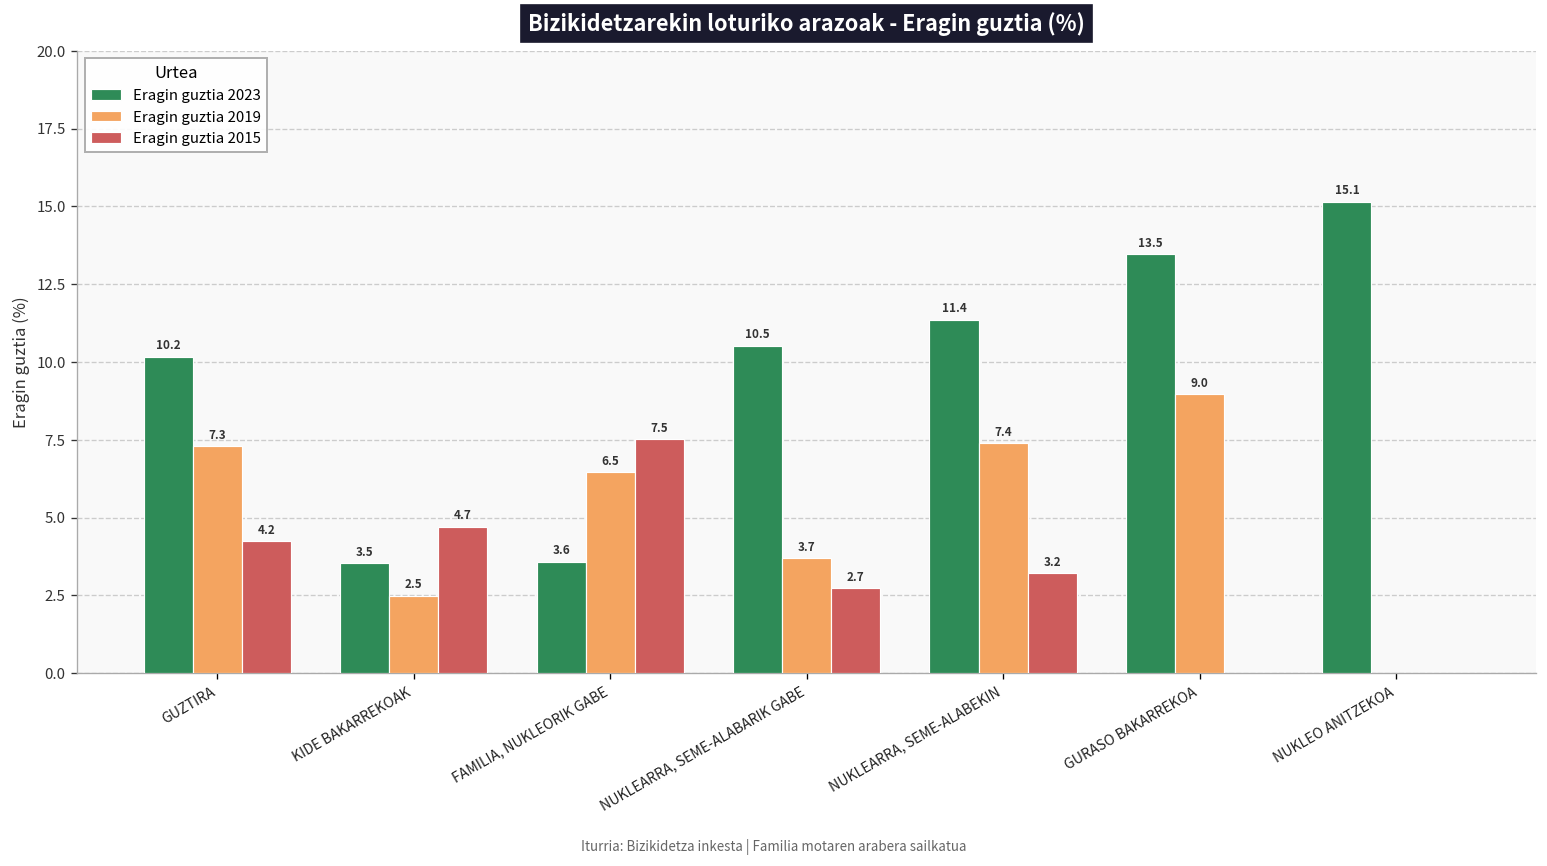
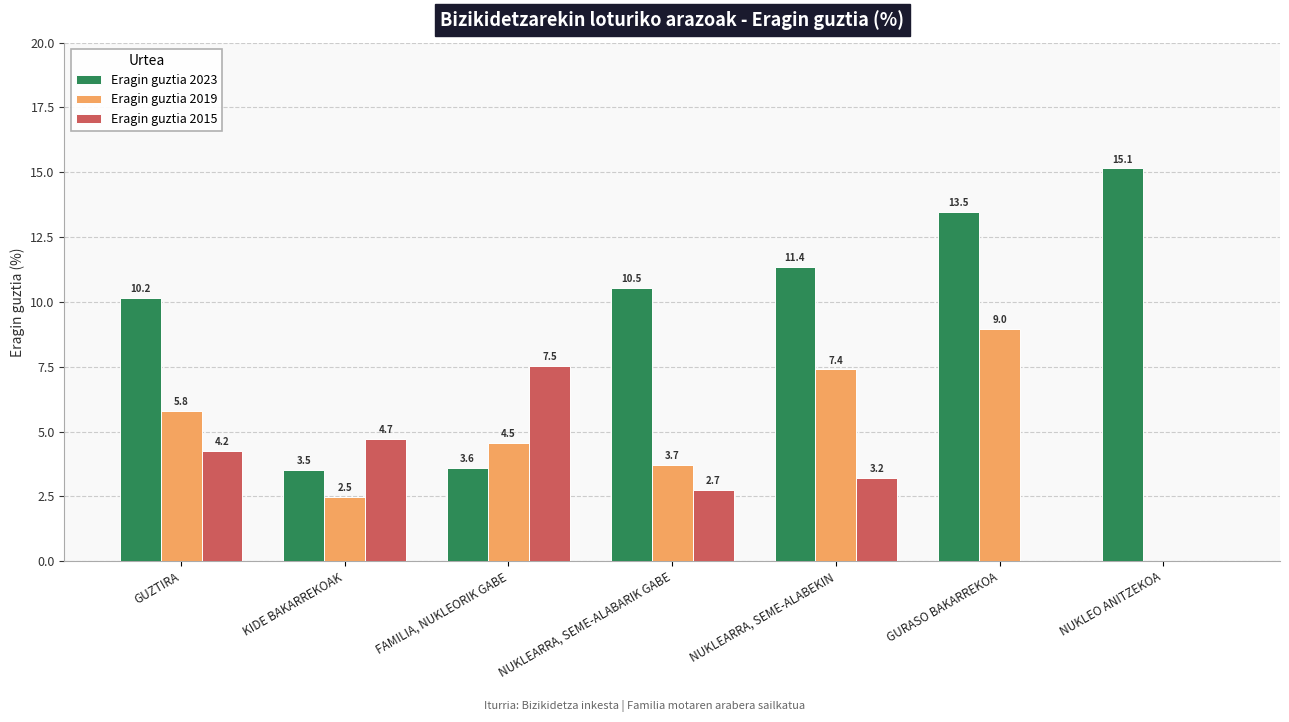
  {
    "Eragin guztia 2023": {
      "GUZTIRA": 10.2,
      "KIDE BAKARREKOAK": 3.5,
      "FAMILIA, NUKLEORIK GABE": 3.6,
      "NUKLEARRA, SEME-ALABARIK GABE": 10.5,
      "NUKLEARRA, SEME-ALABEKIN": 11.4,
      "GURASO BAKARREKOA": 13.5,
      "NUKLEO ANITZEKOA": 15.1
    },
    "Eragin guztia 2019": {
-     "GUZTIRA": 7.3,
+     "GUZTIRA": 5.8,
      "KIDE BAKARREKOAK": 2.5,
-     "FAMILIA, NUKLEORIK GABE": 6.5,
+     "FAMILIA, NUKLEORIK GABE": 4.5,
      "NUKLEARRA, SEME-ALABARIK GABE": 3.7,
      "NUKLEARRA, SEME-ALABEKIN": 7.4,
      "GURASO BAKARREKOA": 9.0
    },
    "Eragin guztia 2015": {
      "GUZTIRA": 4.2,
      "KIDE BAKARREKOAK": 4.7,
      "FAMILIA, NUKLEORIK GABE": 7.5,
      "NUKLEARRA, SEME-ALABARIK GABE": 2.7,
      "NUKLEARRA, SEME-ALABEKIN": 3.2
    }
  }
